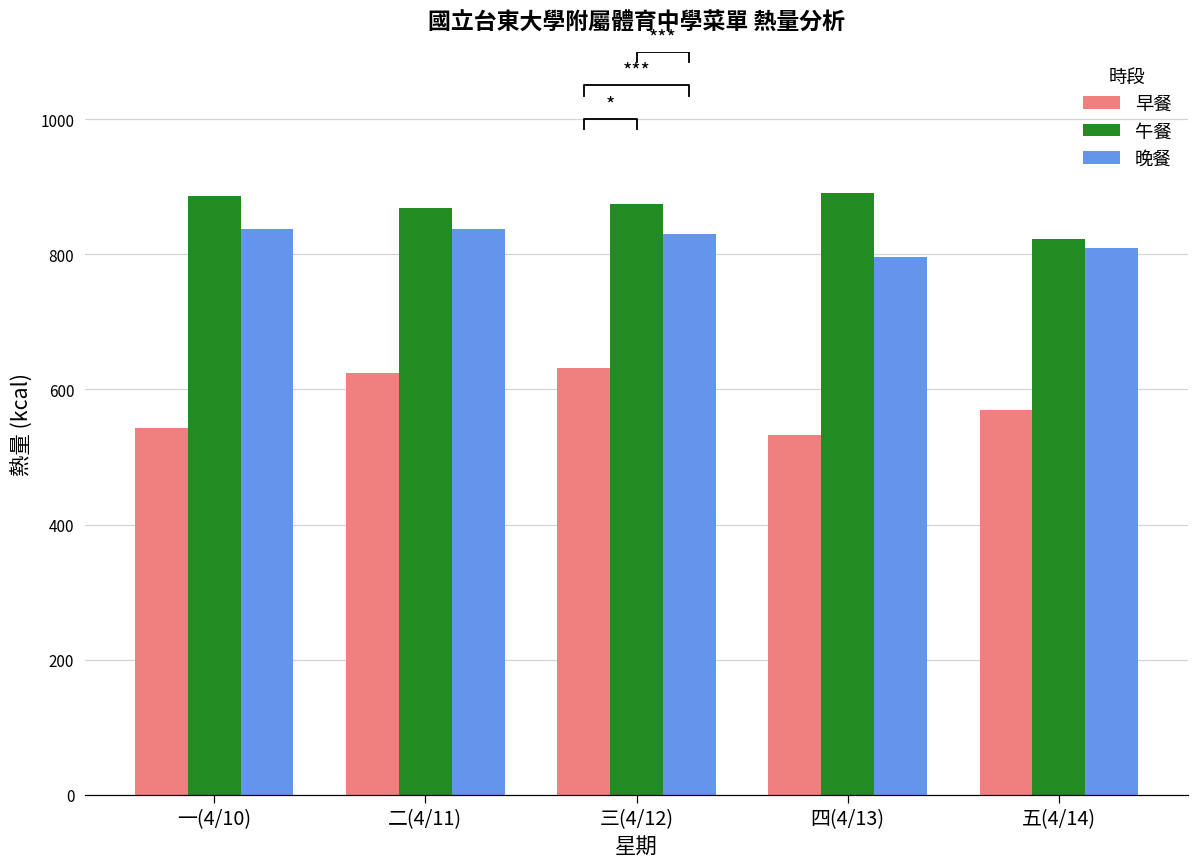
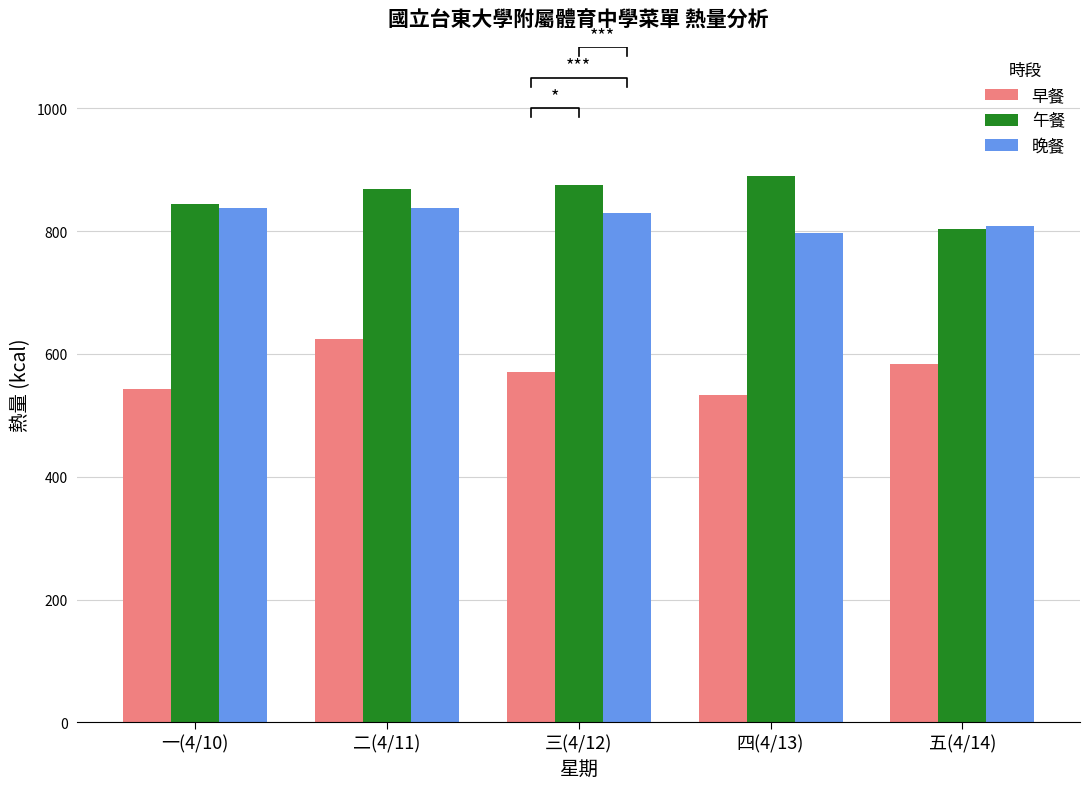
  {
    "早餐": {
      "一(4/10)": 540,
      "二(4/11)": 630,
-     "三(4/12)": 630,
+     "三(4/12)": 570,
      "四(4/13)": 530,
-     "五(4/14)": 570
+     "五(4/14)": 580
    },
    "午餐": {
-     "一(4/10)": 890,
+     "一(4/10)": 840,
      "二(4/11)": 870,
      "三(4/12)": 880,
      "四(4/13)": 890,
-     "五(4/14)": 820
+     "五(4/14)": 800
    },
    "晚餐": {
      "一(4/10)": 840,
      "二(4/11)": 840,
      "三(4/12)": 830,
      "四(4/13)": 800,
      "五(4/14)": 810
    }
  }
